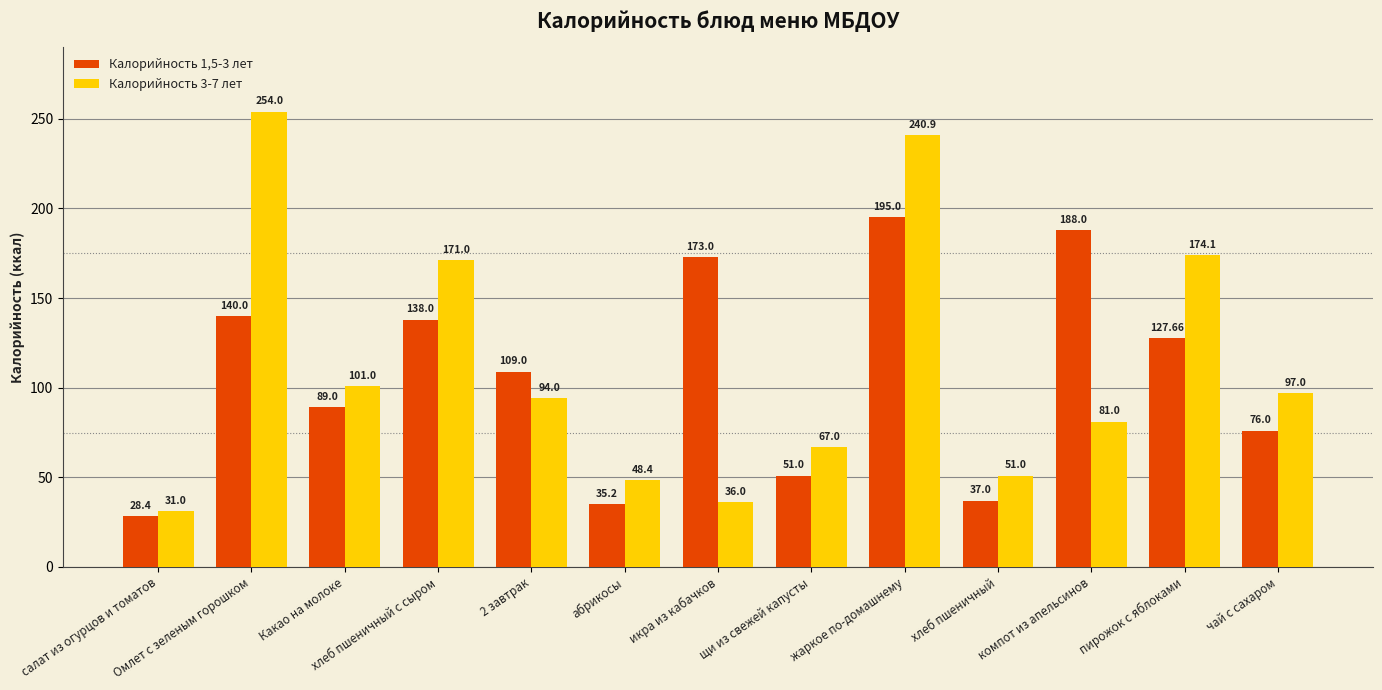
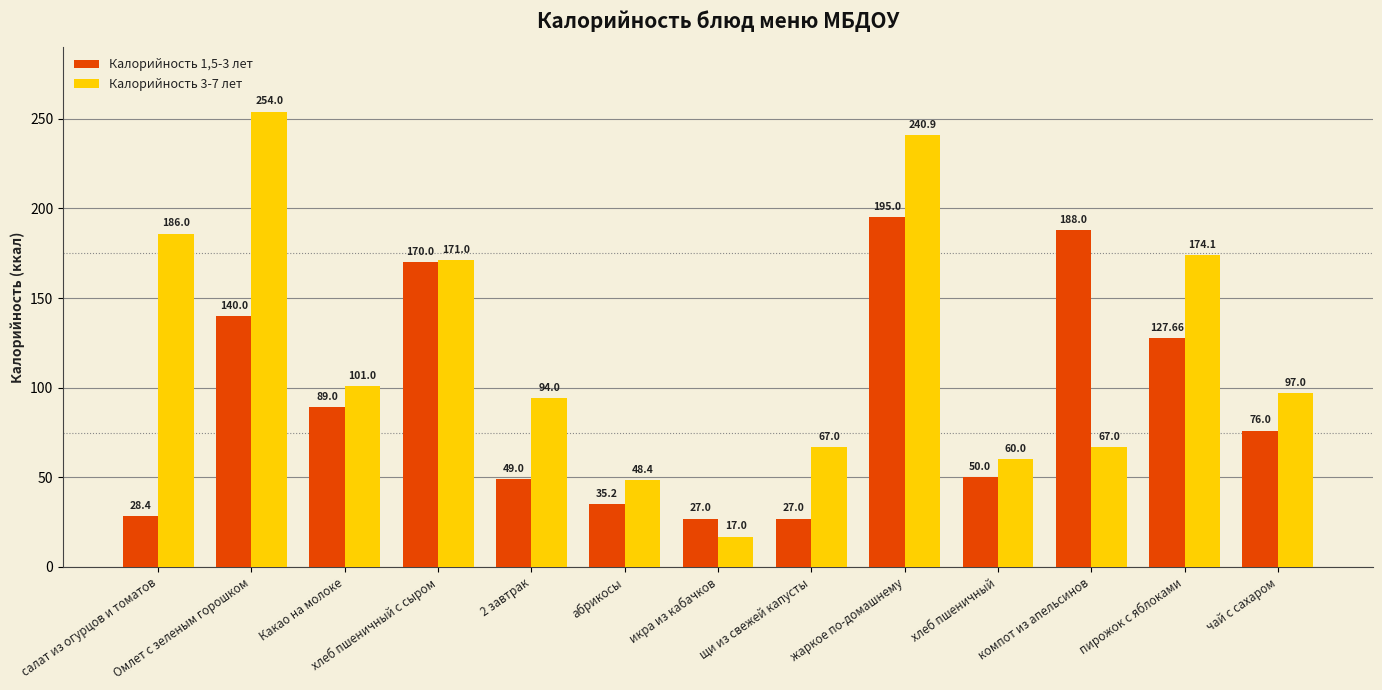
  {
    "Калорийность 1,5-3 лет": {
      "салат из огурцов и томатов": 28.4,
      "Омлет с зеленым горошком": 140.0,
      "Какао на молоке": 89.0,
-     "хлеб пшеничный с сыром": 138.0,
-     "2 завтрак": 109.0,
+     "хлеб пшеничный с сыром": 170.0,
+     "2 завтрак": 49.0,
      "абрикосы": 35.2,
-     "икра из кабачков": 173.0,
-     "щи из свежей капусты": 51.0,
+     "икра из кабачков": 27.0,
+     "щи из свежей капусты": 27.0,
      "жаркое по-домашнему": 195.0,
-     "хлеб пшеничный": 37.0,
+     "хлеб пшеничный": 50.0,
      "компот из апельсинов": 188.0,
      "пирожок с яблоками": 127.66,
      "чай с сахаром": 76.0
    },
    "Калорийность 3-7 лет": {
-     "салат из огурцов и томатов": 31.0,
+     "салат из огурцов и томатов": 186.0,
      "Омлет с зеленым горошком": 254.0,
      "Какао на молоке": 101.0,
      "хлеб пшеничный с сыром": 171.0,
      "2 завтрак": 94.0,
      "абрикосы": 48.4,
-     "икра из кабачков": 36.0,
+     "икра из кабачков": 17.0,
      "щи из свежей капусты": 67.0,
      "жаркое по-домашнему": 240.9,
-     "хлеб пшеничный": 51.0,
-     "компот из апельсинов": 81.0,
+     "хлеб пшеничный": 60.0,
+     "компот из апельсинов": 67.0,
      "пирожок с яблоками": 174.1,
      "чай с сахаром": 97.0
    }
  }
